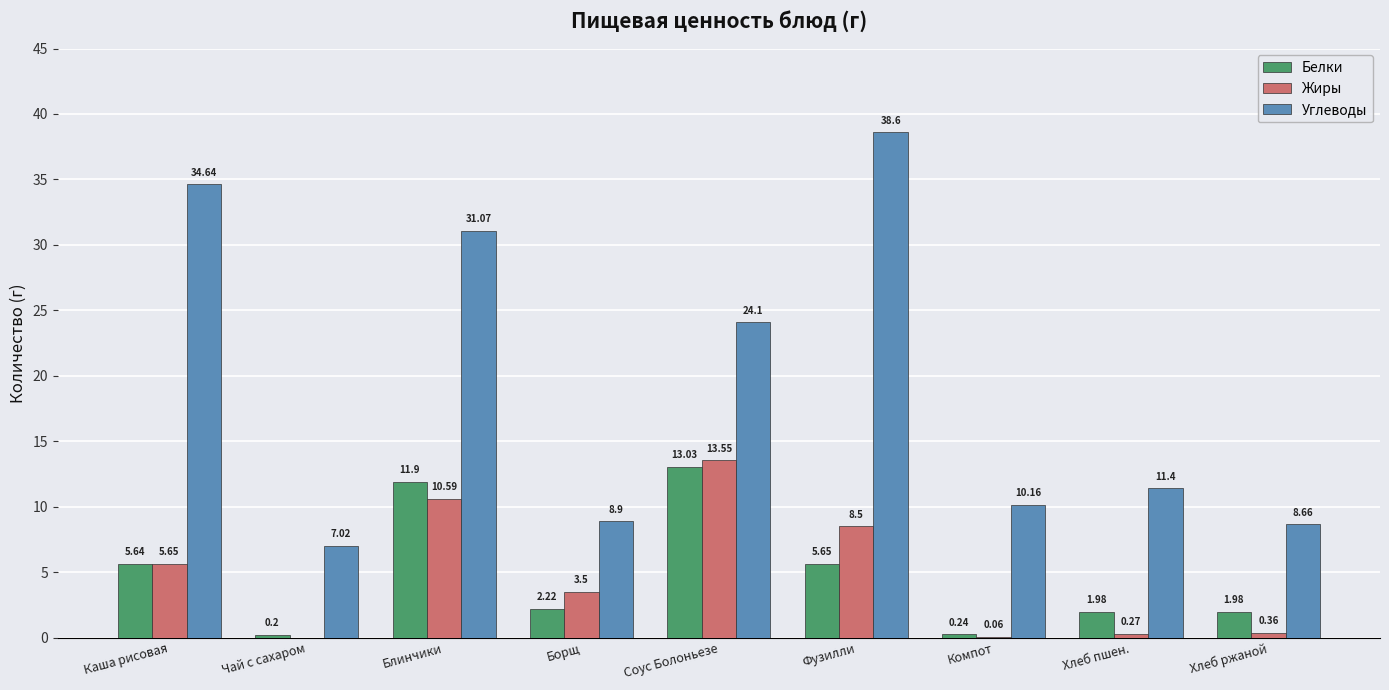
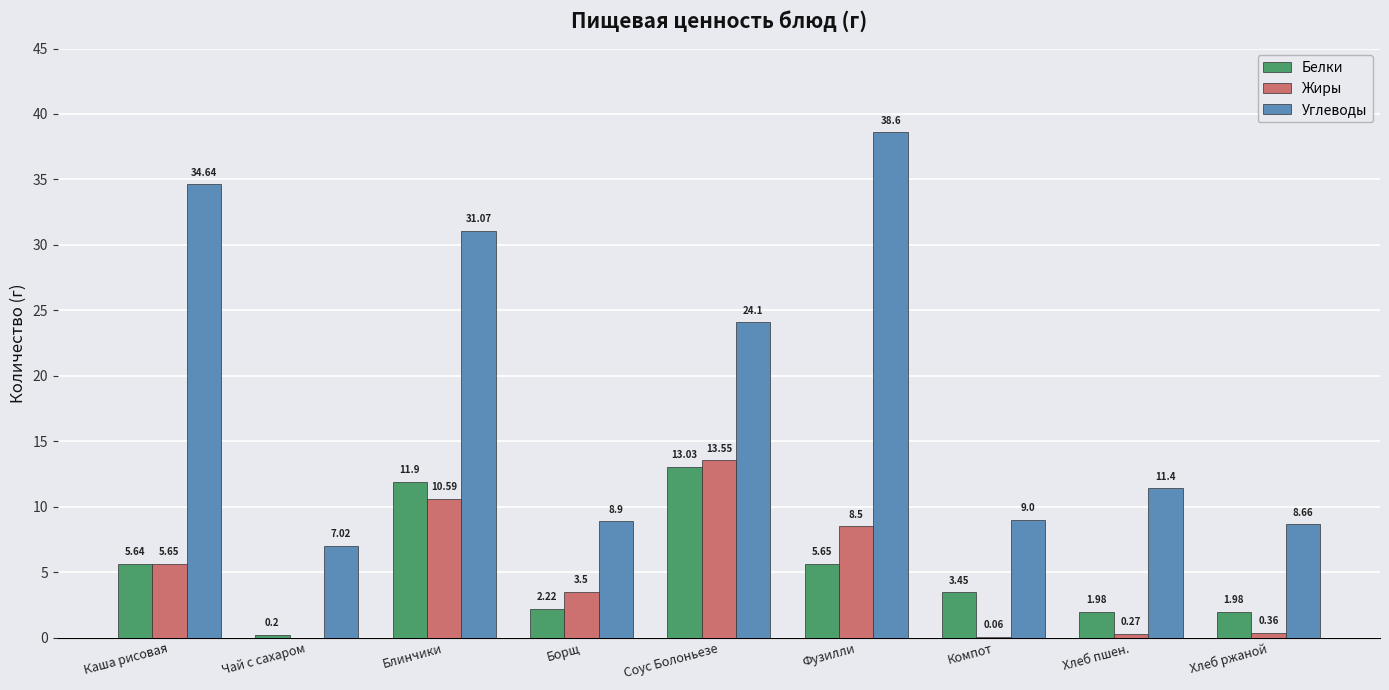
  {
    "Белки": {
      "Каша рисовая": 5.64,
      "Чай с сахаром": 0.2,
      "Блинчики": 11.9,
      "Борщ": 2.22,
      "Соус Болоньезе": 13.03,
      "Фузилли": 5.65,
-     "Компот": 0.24,
+     "Компот": 3.45,
      "Хлеб пшен.": 1.98,
      "Хлеб ржаной": 1.98
    },
    "Жиры": {
      "Каша рисовая": 5.65,
      "Блинчики": 10.59,
      "Борщ": 3.5,
      "Соус Болоньезе": 13.55,
      "Фузилли": 8.5,
      "Компот": 0.06,
      "Хлеб пшен.": 0.27,
      "Хлеб ржаной": 0.36
    },
    "Углеводы": {
      "Каша рисовая": 34.64,
      "Чай с сахаром": 7.02,
      "Блинчики": 31.07,
      "Борщ": 8.9,
      "Соус Болоньезе": 24.1,
      "Фузилли": 38.6,
-     "Компот": 10.16,
+     "Компот": 9.0,
      "Хлеб пшен.": 11.4,
      "Хлеб ржаной": 8.66
    }
  }
